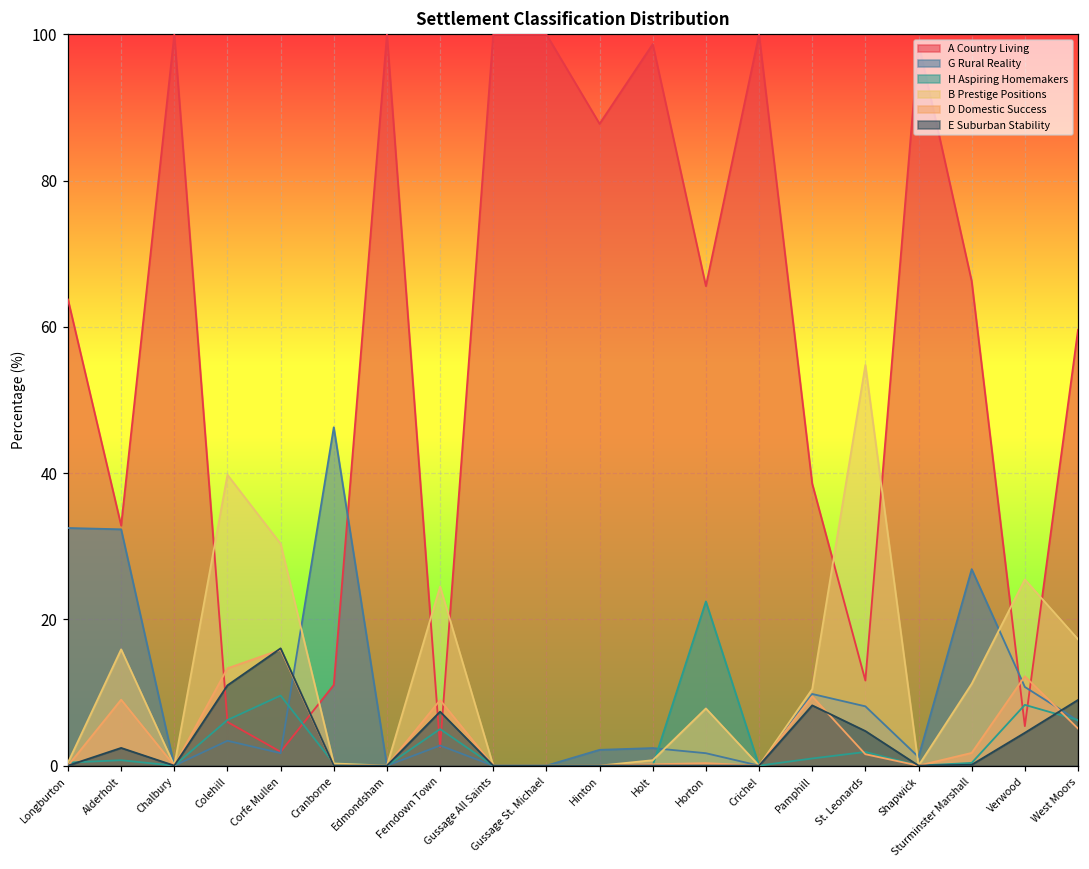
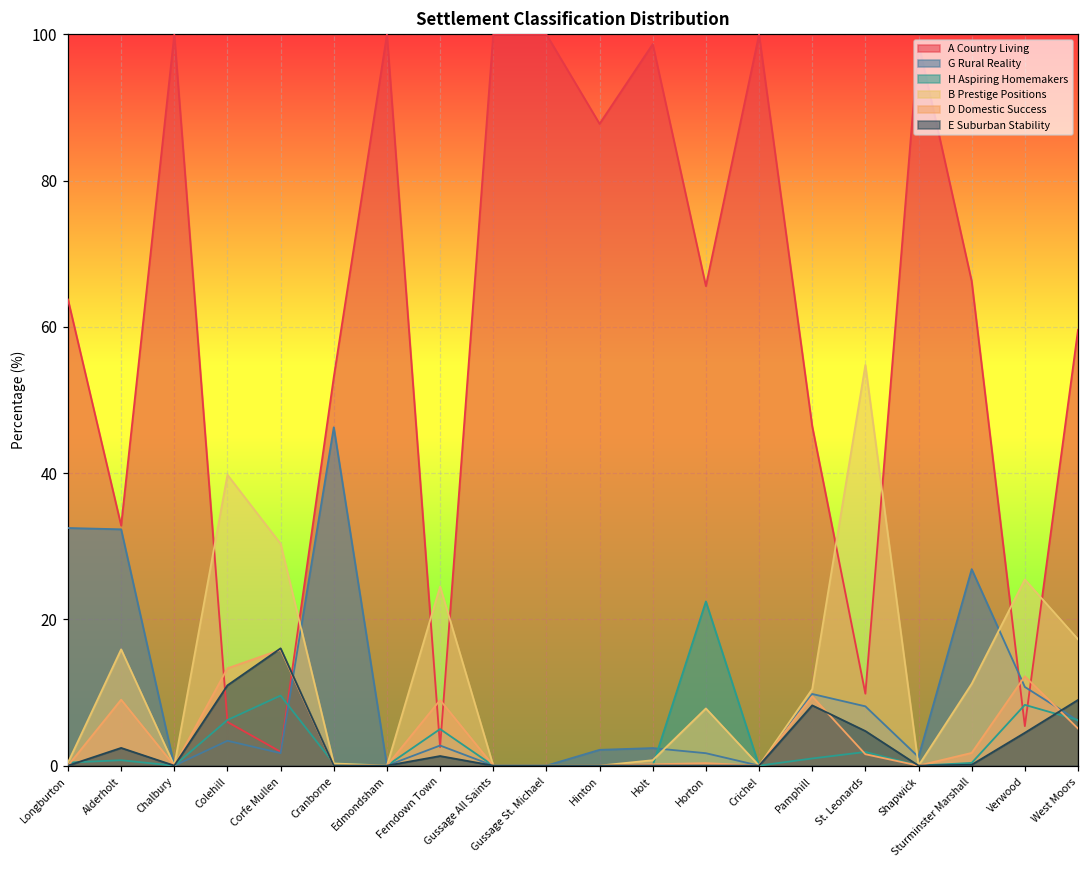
  {
    "A Country Living": {
      "Longburton": 64,
      "Alderholt": 33,
      "Chalbury": 100,
-     "Cranborne": 11,
+     "Cranborne": 53,
      "Edmondsham": 100,
      "Gussage All Saints": 100,
      "Gussage St. Michael": 100,
      "Hinton": 88,
      "Holt": 99,
      "Horton": 66,
      "Crichel": 100,
-     "Pamphill": 39,
-     "St. Leonards": 12,
+     "Pamphill": 46,
+     "St. Leonards": 10,
      "Sturminster Marshall": 66,
      "Verwood": 5,
      "West Moors": 60
    },
    "E Suburban Stability": {
      "Alderholt": 2,
      "Colehill": 11,
-     "Ferndown Town": 7,
+     "Ferndown Town": 1,
      "Pamphill": 8,
      "St. Leonards": 5,
      "Verwood": 4,
      "West Moors": 9
    }
  }
